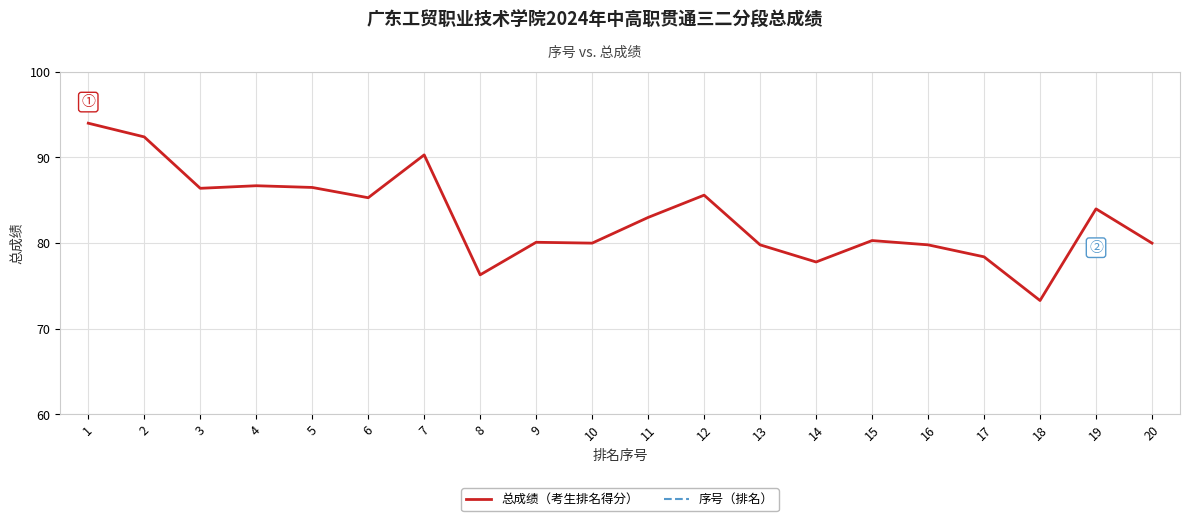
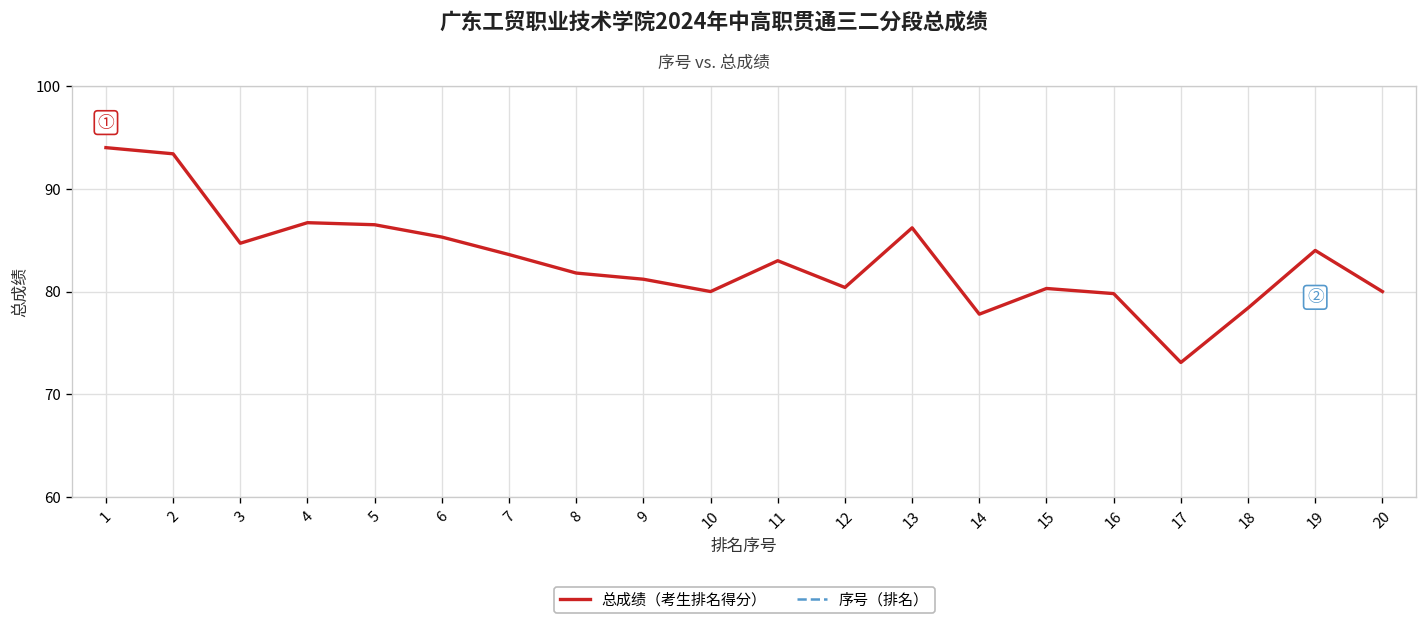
  {
    "总成绩（考生排名得分）": {
      "1": 94,
-     "2": 92,
-     "3": 86,
+     "2": 93,
+     "3": 85,
      "4": 87,
      "5": 87,
      "6": 85,
-     "7": 90,
-     "8": 76,
-     "9": 80,
+     "7": 84,
+     "8": 82,
+     "9": 81,
      "10": 80,
      "11": 83,
-     "12": 86,
-     "13": 80,
+     "12": 80,
+     "13": 86,
      "14": 78,
      "15": 80,
      "16": 80,
-     "17": 78,
-     "18": 73,
+     "17": 73,
+     "18": 78,
      "19": 84,
      "20": 80
    }
  }
